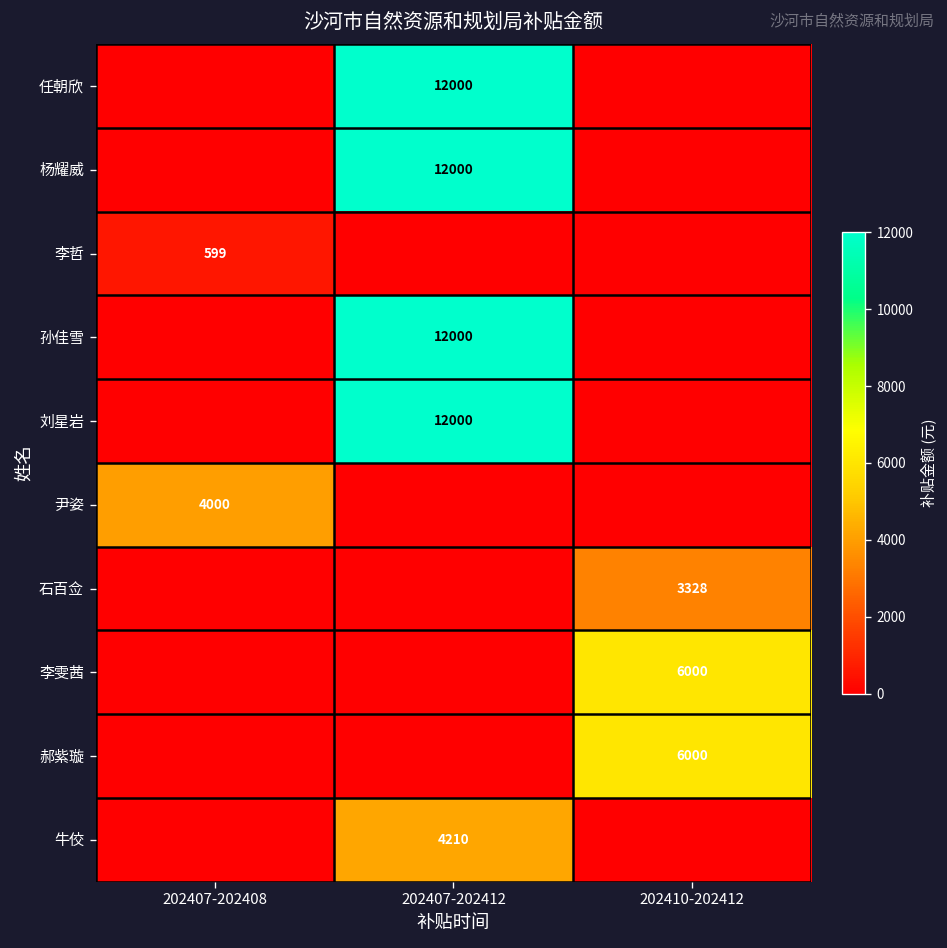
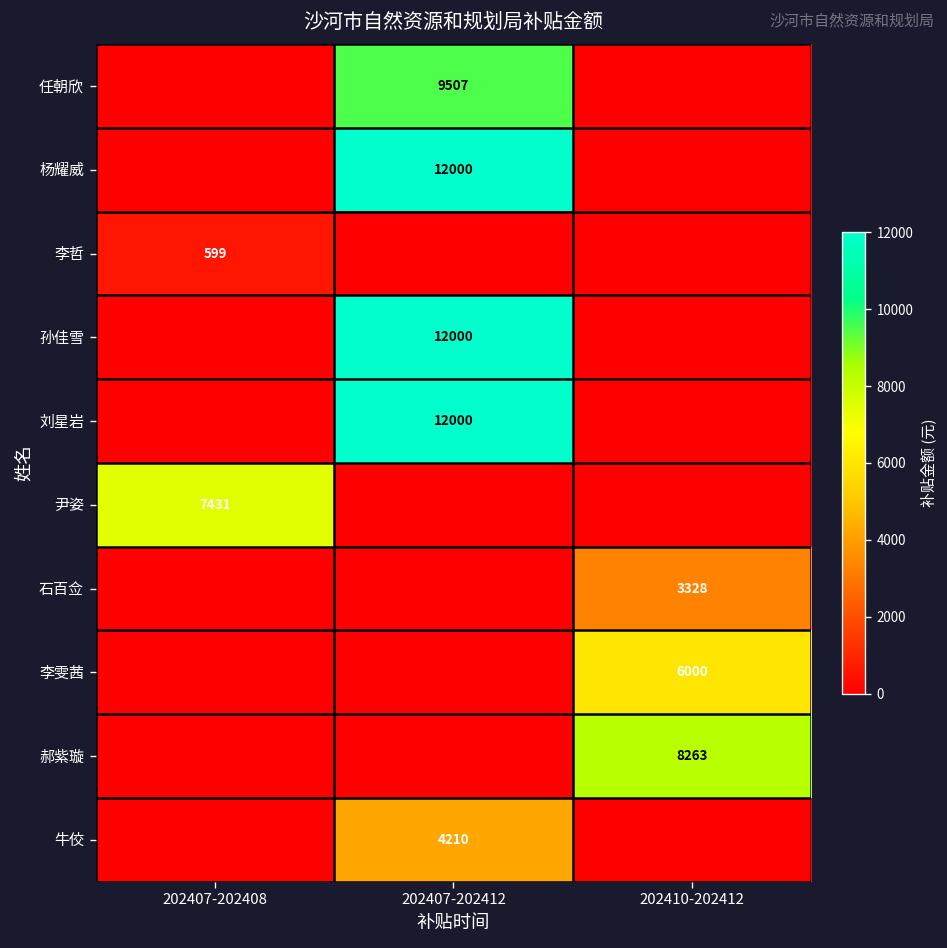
  {
    "任朝欣": {
-     "202407-202412": 12000
+     "202407-202412": 9507
    },
    "杨耀威": {
      "202407-202412": 12000
    },
    "李哲": {
      "202407-202408": 599
    },
    "孙佳雪": {
      "202407-202412": 12000
    },
    "刘星岩": {
      "202407-202412": 12000
    },
    "尹姿": {
-     "202407-202408": 4000
+     "202407-202408": 7431
    },
    "石百佥": {
      "202410-202412": 3328
    },
    "李雯茜": {
      "202410-202412": 6000
    },
    "郝紫璇": {
-     "202410-202412": 6000
+     "202410-202412": 8263
    },
    "牛佼": {
      "202407-202412": 4210
    }
  }
